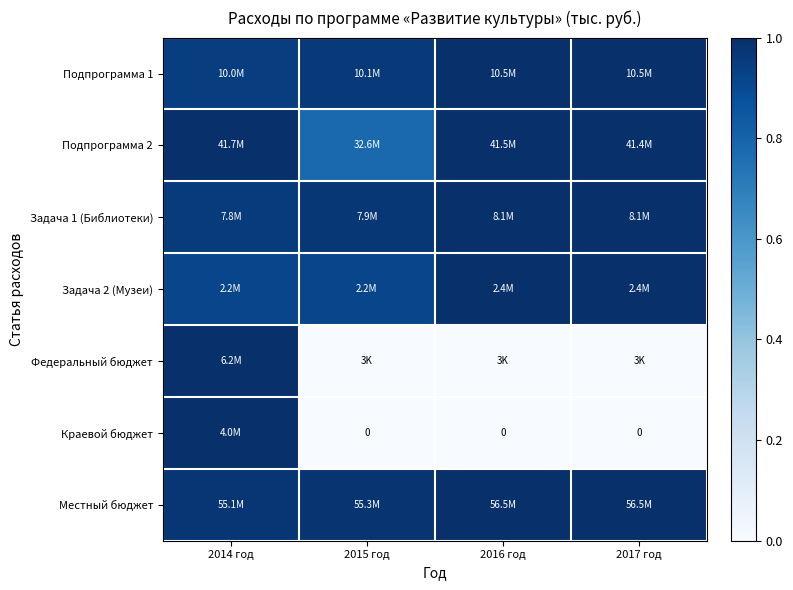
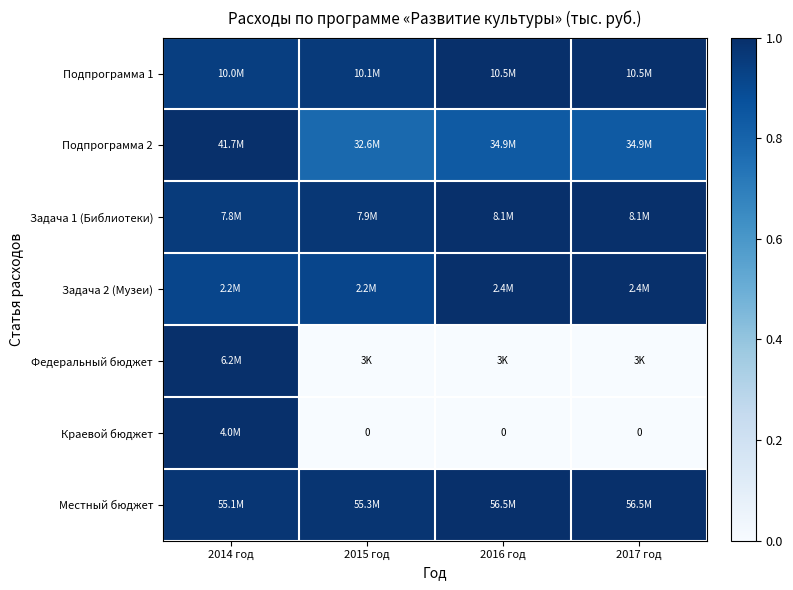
  {
    "Подпрограмма 1": {
      "2014 год": "10.0M",
      "2015 год": "10.1M",
      "2016 год": "10.5M",
      "2017 год": "10.5M"
    },
    "Подпрограмма 2": {
      "2014 год": "41.7M",
      "2015 год": "32.6M",
-     "2016 год": "41.5M",
-     "2017 год": "41.4M"
+     "2016 год": "34.9M",
+     "2017 год": "34.9M"
    },
    "Задача 1 (Библиотеки)": {
      "2014 год": "7.8M",
      "2015 год": "7.9M",
      "2016 год": "8.1M",
      "2017 год": "8.1M"
    },
    "Задача 2 (Музеи)": {
      "2014 год": "2.2M",
      "2015 год": "2.2M",
      "2016 год": "2.4M",
      "2017 год": "2.4M"
    },
    "Федеральный бюджет": {
      "2014 год": "6.2M",
      "2015 год": "3K",
      "2016 год": "3K",
      "2017 год": "3K"
    },
    "Краевой бюджет": {
      "2014 год": "4.0M",
      "2015 год": "0",
      "2016 год": "0",
      "2017 год": "0"
    },
    "Местный бюджет": {
      "2014 год": "55.1M",
      "2015 год": "55.3M",
      "2016 год": "56.5M",
      "2017 год": "56.5M"
    }
  }
